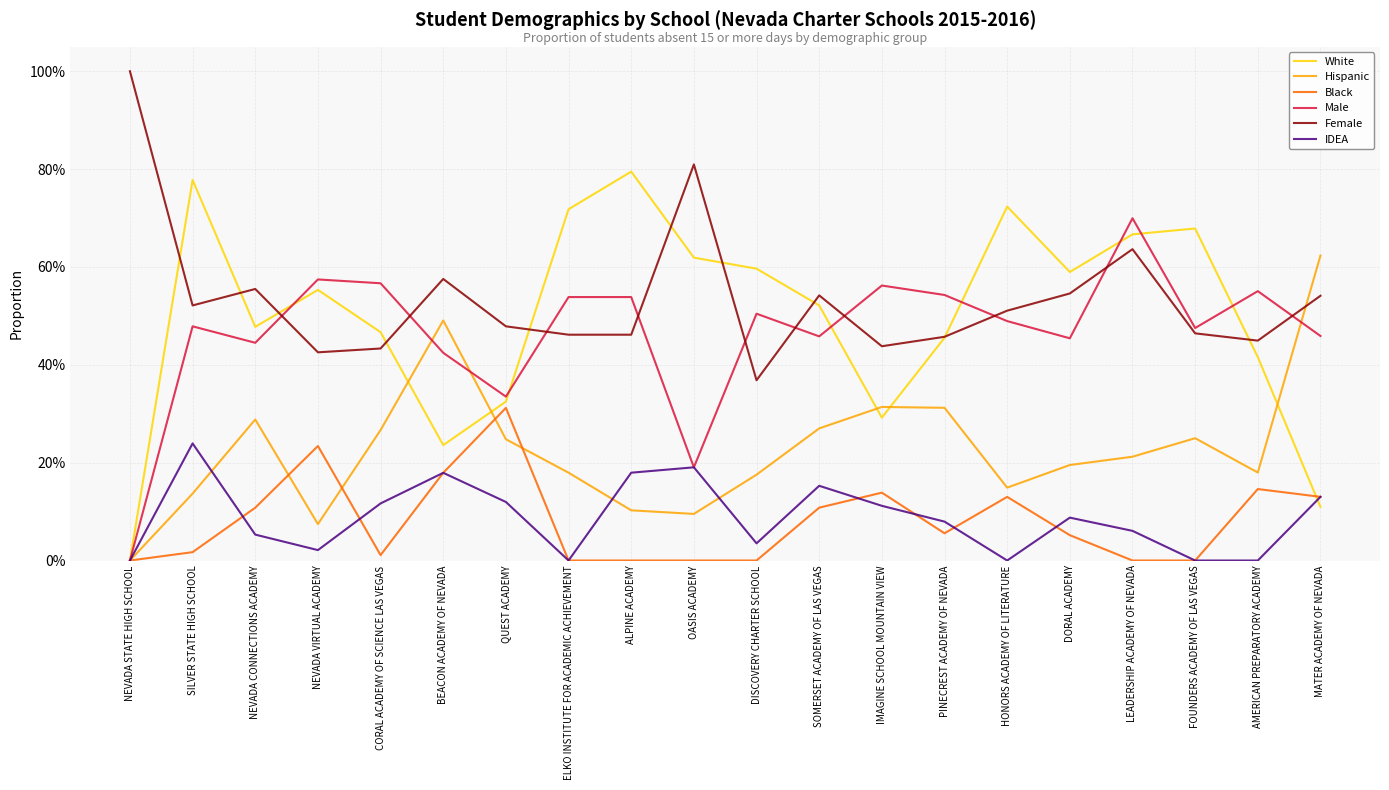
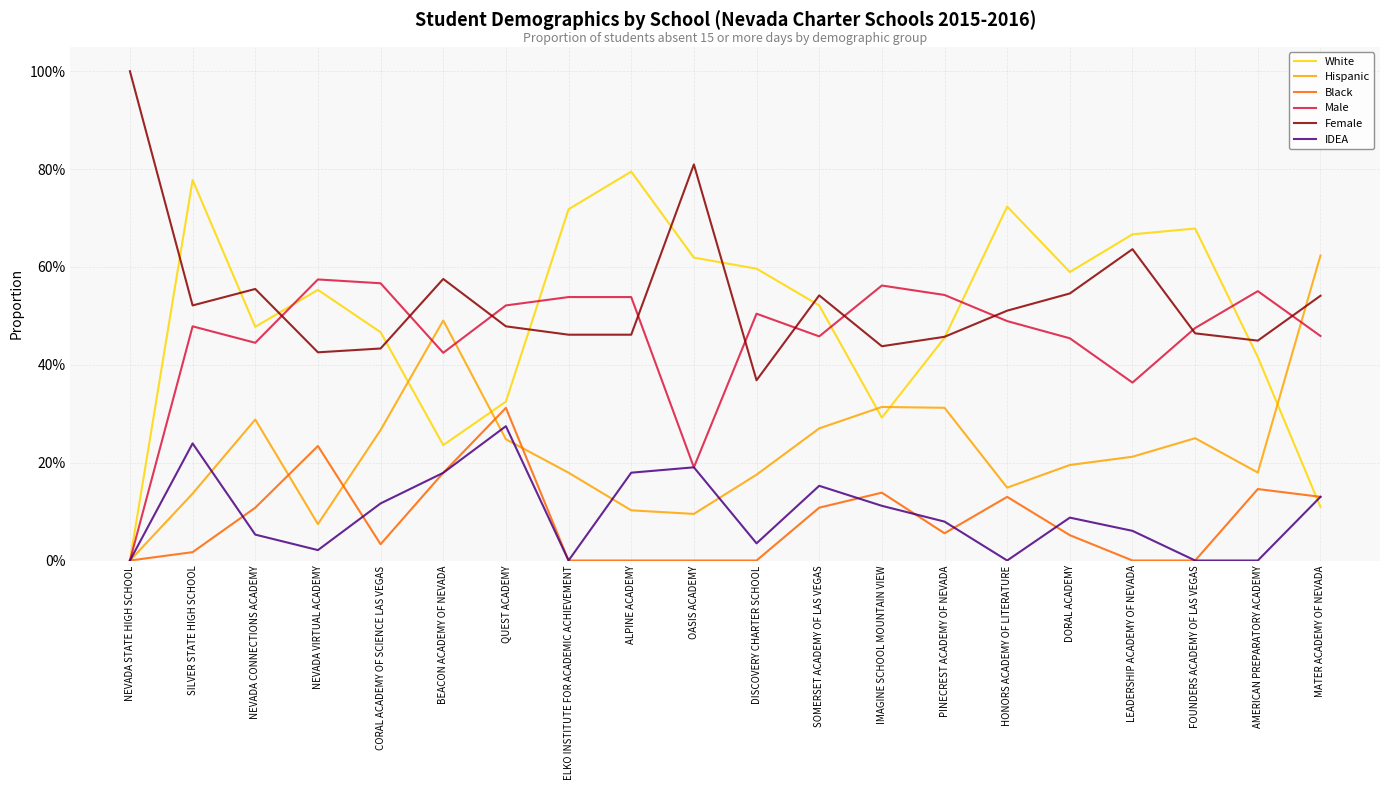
  {
    "Black": {
      "SILVER STATE HIGH SCHOOL": "2%",
      "NEVADA CONNECTIONS ACADEMY": "11%",
      "NEVADA VIRTUAL ACADEMY": "23%",
-     "CORAL ACADEMY OF SCIENCE LAS VEGAS": "1%",
+     "CORAL ACADEMY OF SCIENCE LAS VEGAS": "3%",
      "QUEST ACADEMY": "31%",
      "ALPINE ACADEMY": "0%",
      "OASIS ACADEMY": "0%",
      "DISCOVERY CHARTER SCHOOL": "0%",
      "SOMERSET ACADEMY OF LAS VEGAS": "11%",
      "IMAGINE SCHOOL MOUNTAIN VIEW": "14%",
      "PINECREST ACADEMY OF NEVADA": "6%",
      "HONORS ACADEMY OF LITERATURE": "13%",
      "DORAL ACADEMY": "5%",
      "LEADERSHIP ACADEMY OF NEVADA": "0%",
      "AMERICAN PREPARATORY ACADEMY": "15%"
    },
    "Male": {
      "SILVER STATE HIGH SCHOOL": "48%",
      "NEVADA CONNECTIONS ACADEMY": "45%",
      "NEVADA VIRTUAL ACADEMY": "57%",
      "CORAL ACADEMY OF SCIENCE LAS VEGAS": "57%",
      "BEACON ACADEMY OF NEVADA": "42%",
-     "QUEST ACADEMY": "33%",
+     "QUEST ACADEMY": "52%",
      "ELKO INSTITUTE FOR ACADEMIC ACHIEVEMENT": "54%",
      "ALPINE ACADEMY": "54%",
      "DISCOVERY CHARTER SCHOOL": "50%",
      "SOMERSET ACADEMY OF LAS VEGAS": "46%",
      "IMAGINE SCHOOL MOUNTAIN VIEW": "56%",
      "PINECREST ACADEMY OF NEVADA": "54%",
      "HONORS ACADEMY OF LITERATURE": "49%",
      "DORAL ACADEMY": "45%",
-     "LEADERSHIP ACADEMY OF NEVADA": "70%",
+     "LEADERSHIP ACADEMY OF NEVADA": "36%",
      "FOUNDERS ACADEMY OF LAS VEGAS": "48%",
      "AMERICAN PREPARATORY ACADEMY": "55%",
      "MATER ACADEMY OF NEVADA": "46%"
    },
    "Female": {
      "NEVADA STATE HIGH SCHOOL": "100%",
      "SILVER STATE HIGH SCHOOL": "52%",
      "NEVADA CONNECTIONS ACADEMY": "55%",
      "NEVADA VIRTUAL ACADEMY": "43%",
      "CORAL ACADEMY OF SCIENCE LAS VEGAS": "43%",
      "BEACON ACADEMY OF NEVADA": "58%",
      "QUEST ACADEMY": "48%",
      "ELKO INSTITUTE FOR ACADEMIC ACHIEVEMENT": "46%",
      "ALPINE ACADEMY": "46%",
      "OASIS ACADEMY": "81%",
      "DISCOVERY CHARTER SCHOOL": "37%",
      "SOMERSET ACADEMY OF LAS VEGAS": "54%",
      "IMAGINE SCHOOL MOUNTAIN VIEW": "44%",
      "HONORS ACADEMY OF LITERATURE": "51%",
      "DORAL ACADEMY": "55%",
      "LEADERSHIP ACADEMY OF NEVADA": "64%",
      "FOUNDERS ACADEMY OF LAS VEGAS": "46%",
      "AMERICAN PREPARATORY ACADEMY": "45%",
      "MATER ACADEMY OF NEVADA": "54%"
    },
    "IDEA": {
      "SILVER STATE HIGH SCHOOL": "24%",
      "NEVADA CONNECTIONS ACADEMY": "5%",
      "NEVADA VIRTUAL ACADEMY": "2%",
      "CORAL ACADEMY OF SCIENCE LAS VEGAS": "12%",
-     "QUEST ACADEMY": "12%",
+     "QUEST ACADEMY": "27%",
      "ALPINE ACADEMY": "18%",
      "DISCOVERY CHARTER SCHOOL": "4%",
      "SOMERSET ACADEMY OF LAS VEGAS": "15%",
      "IMAGINE SCHOOL MOUNTAIN VIEW": "11%",
      "PINECREST ACADEMY OF NEVADA": "8%",
      "HONORS ACADEMY OF LITERATURE": "0%",
      "DORAL ACADEMY": "9%",
      "LEADERSHIP ACADEMY OF NEVADA": "6%",
      "AMERICAN PREPARATORY ACADEMY": "0%"
    }
  }
